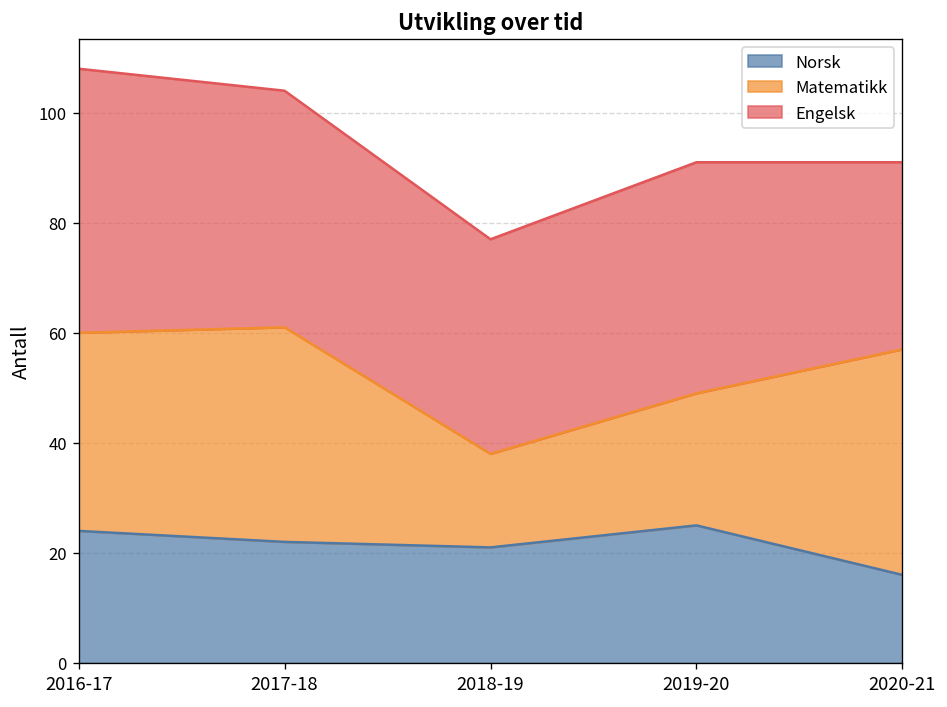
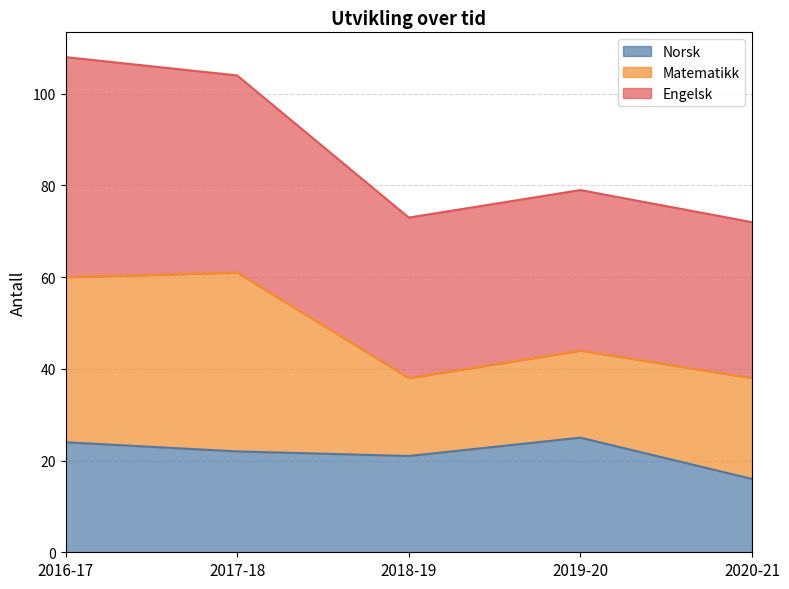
  {
    "Norsk": {
      "2016-17": 24,
      "2017-18": 22,
      "2018-19": 21,
      "2019-20": 25,
      "2020-21": 16
    },
    "Matematikk": {
      "2016-17": 36,
      "2017-18": 39,
      "2018-19": 17,
-     "2019-20": 24,
-     "2020-21": 41
+     "2019-20": 19,
+     "2020-21": 22
    },
    "Engelsk": {
      "2016-17": 48,
      "2017-18": 43,
-     "2018-19": 39,
-     "2019-20": 42,
+     "2018-19": 35,
+     "2019-20": 35,
      "2020-21": 34
    }
  }
